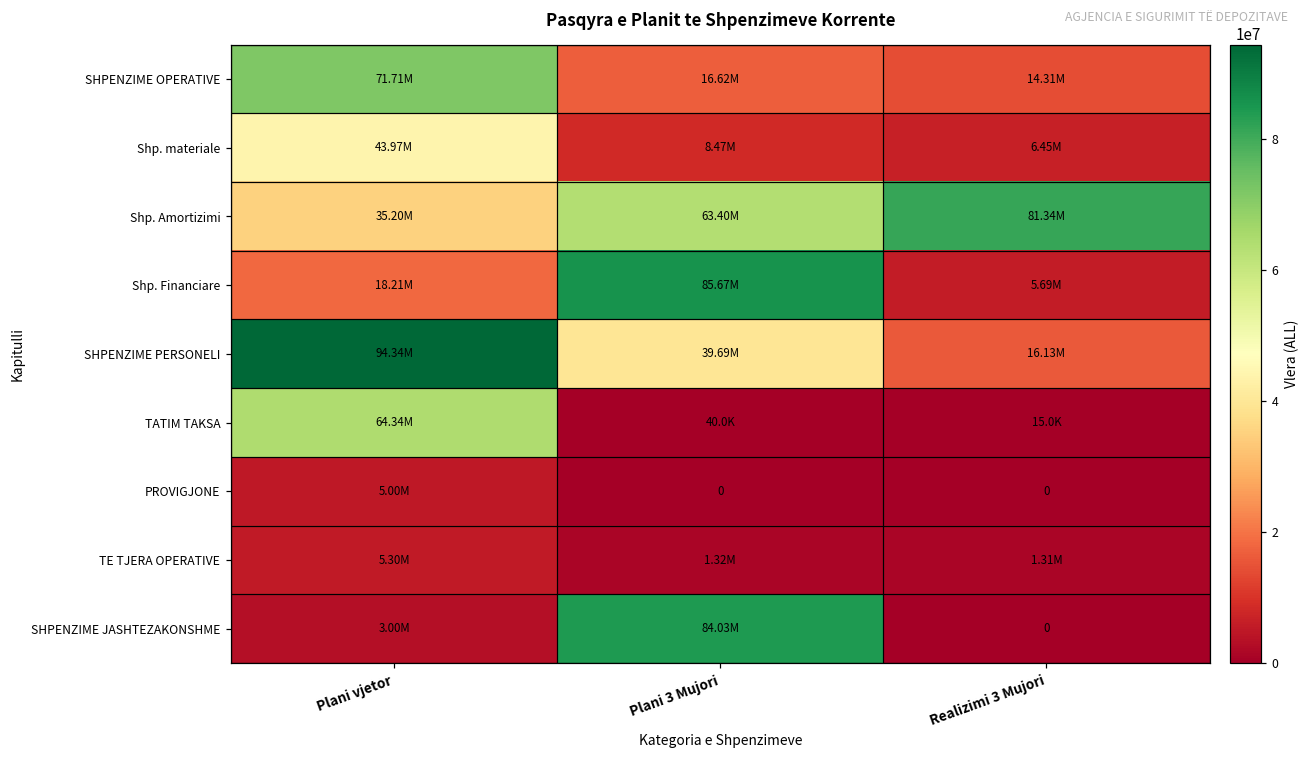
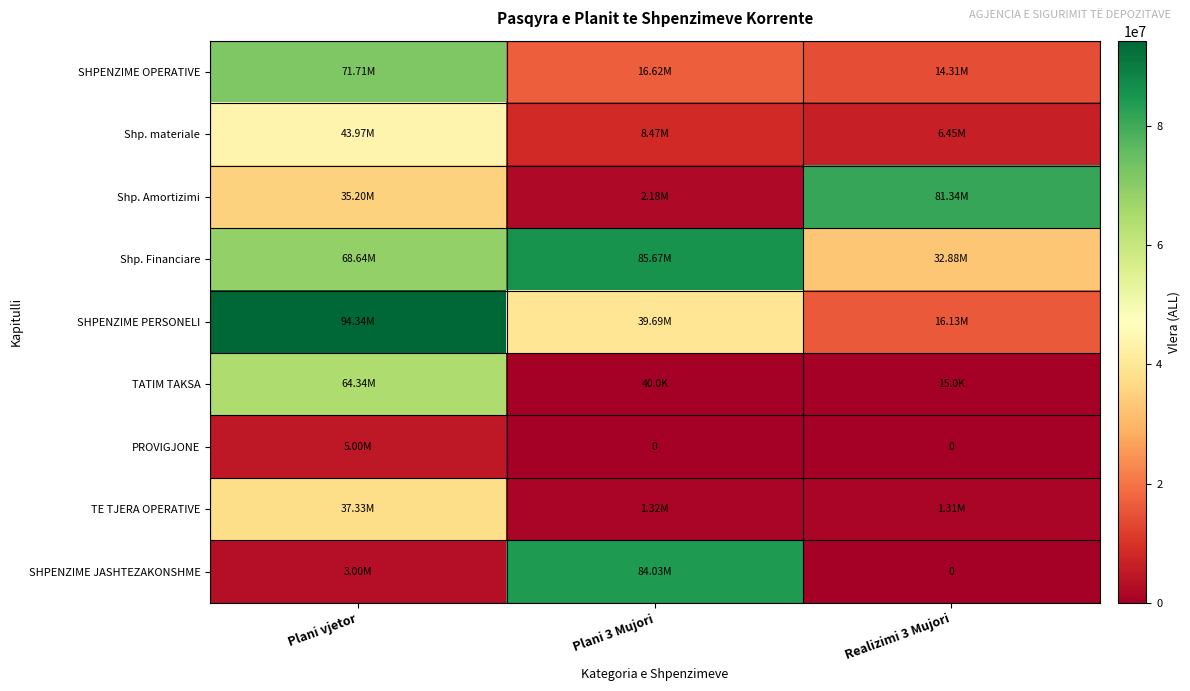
  {
    "SHPENZIME OPERATIVE": {
      "Plani vjetor": "71.71M",
      "Plani 3 Mujori": "16.62M",
      "Realizimi 3 Mujori": "14.31M"
    },
    "Shp. materiale": {
      "Plani vjetor": "43.97M",
      "Plani 3 Mujori": "8.47M",
      "Realizimi 3 Mujori": "6.45M"
    },
    "Shp. Amortizimi": {
      "Plani vjetor": "35.20M",
-     "Plani 3 Mujori": "63.40M",
+     "Plani 3 Mujori": "2.18M",
      "Realizimi 3 Mujori": "81.34M"
    },
    "Shp. Financiare": {
-     "Plani vjetor": "18.21M",
+     "Plani vjetor": "68.64M",
      "Plani 3 Mujori": "85.67M",
-     "Realizimi 3 Mujori": "5.69M"
+     "Realizimi 3 Mujori": "32.88M"
    },
    "SHPENZIME PERSONELI": {
      "Plani vjetor": "94.34M",
      "Plani 3 Mujori": "39.69M",
      "Realizimi 3 Mujori": "16.13M"
    },
    "TATIM TAKSA": {
      "Plani vjetor": "64.34M",
      "Plani 3 Mujori": "40.0K",
      "Realizimi 3 Mujori": "15.0K"
    },
    "PROVIGJONE": {
      "Plani vjetor": "5.00M",
      "Plani 3 Mujori": "0",
      "Realizimi 3 Mujori": "0"
    },
    "TE TJERA OPERATIVE": {
-     "Plani vjetor": "5.30M",
+     "Plani vjetor": "37.33M",
      "Plani 3 Mujori": "1.32M",
      "Realizimi 3 Mujori": "1.31M"
    },
    "SHPENZIME JASHTEZAKONSHME": {
      "Plani vjetor": "3.00M",
      "Plani 3 Mujori": "84.03M",
      "Realizimi 3 Mujori": "0"
    }
  }
